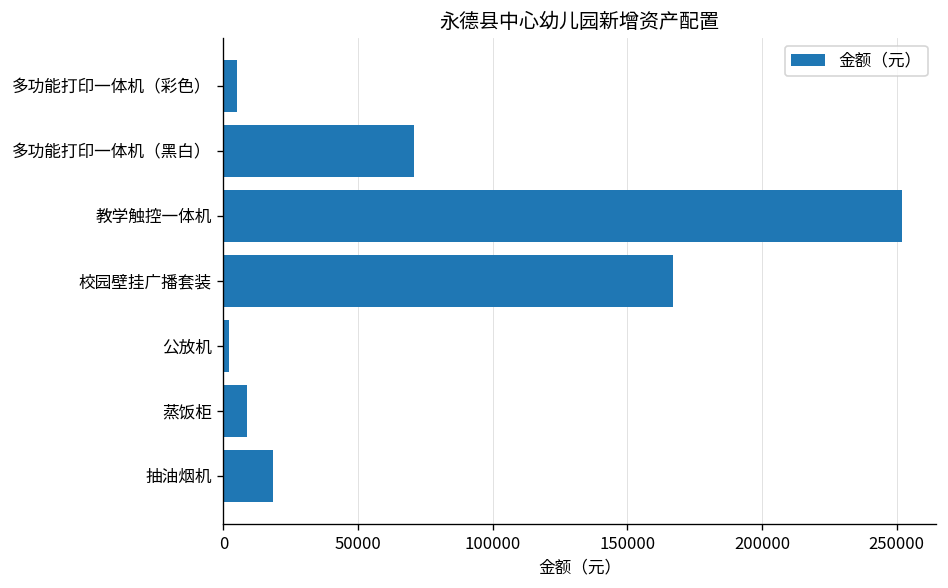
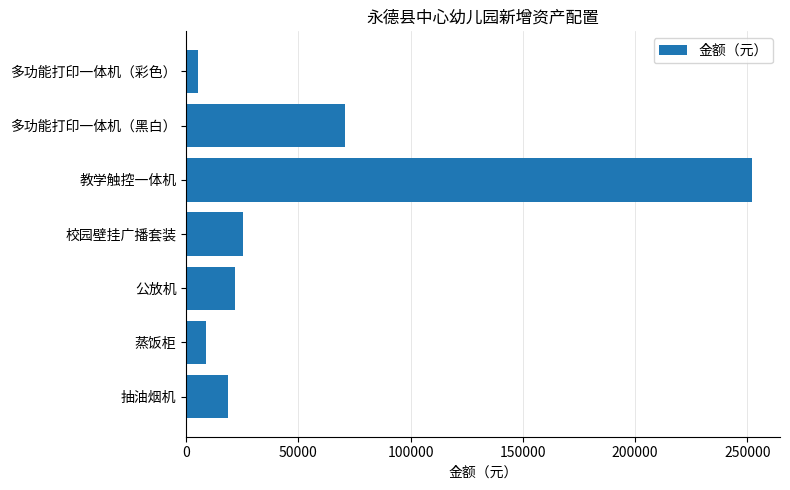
  {
    "多功能打印一体机（彩色）": 5000,
    "多功能打印一体机（黑白）": 71000,
    "教学触控一体机": 252000,
-   "校园壁挂广播套装": 167000,
-   "公放机": 2000,
+   "校园壁挂广播套装": 26000,
+   "公放机": 22000,
    "蒸饭柜": 9000,
    "抽油烟机": 18000
  }
